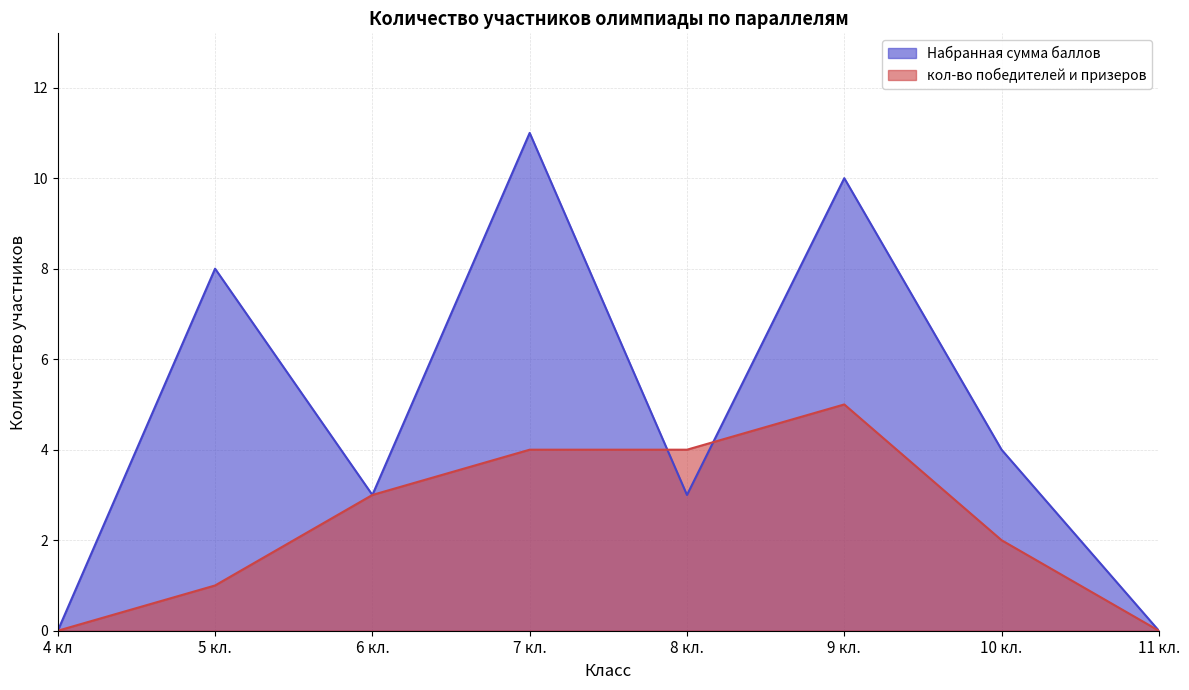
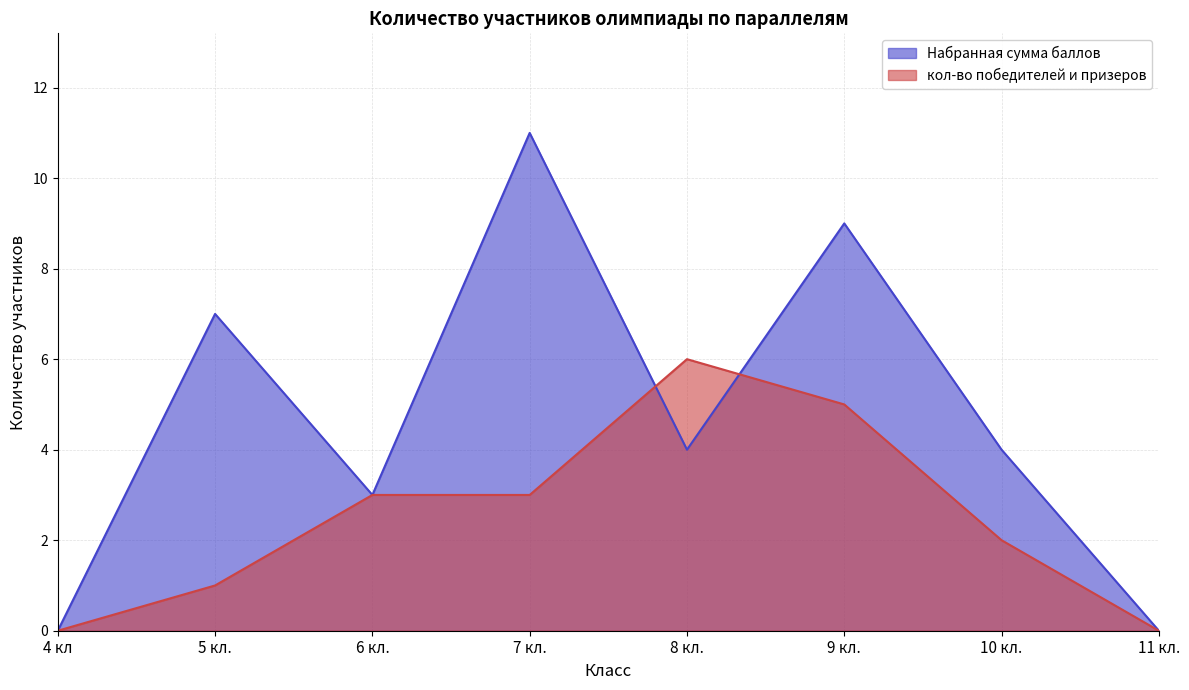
  {
    "Набранная сумма баллов": {
-     "5 кл.": 8,
+     "5 кл.": 7,
      "7 кл.": 11,
-     "8 кл.": 3,
-     "9 кл.": 10,
+     "8 кл.": 4,
+     "9 кл.": 9,
      "10 кл.": 4
    },
    "кол-во победителей и призеров": {
      "5 кл.": 1,
-     "7 кл.": 4,
-     "8 кл.": 4,
+     "7 кл.": 3,
+     "8 кл.": 6,
      "9 кл.": 5,
      "10 кл.": 2
    }
  }
